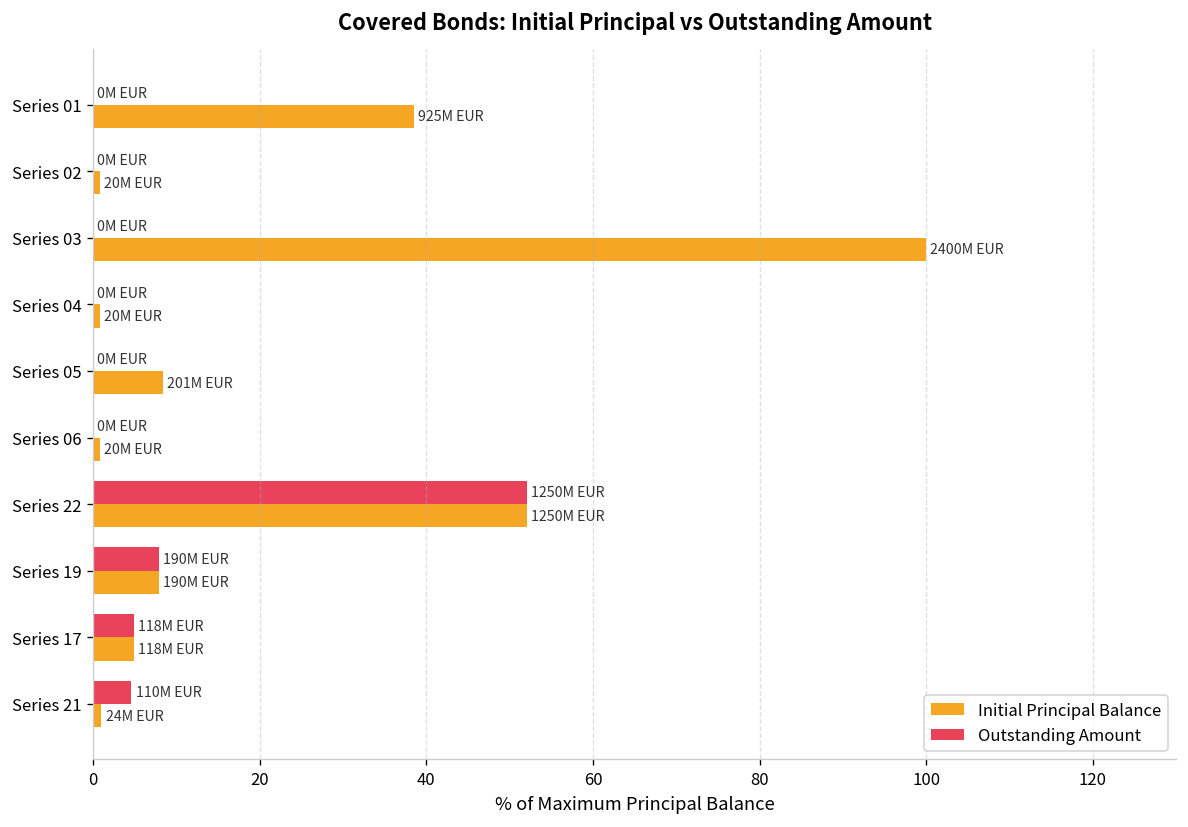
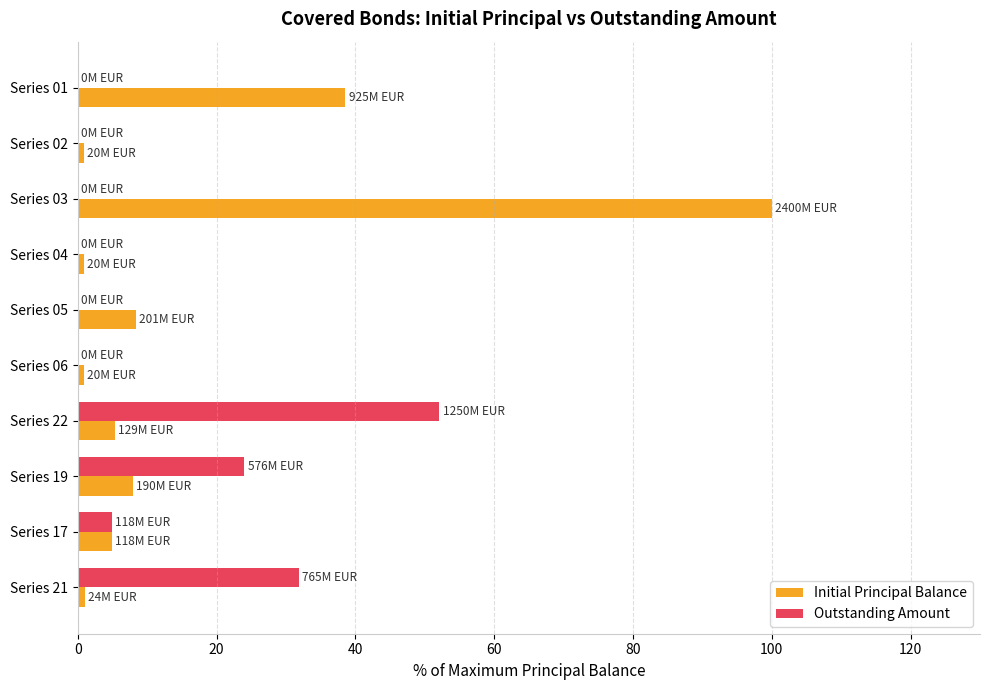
  {
    "Initial Principal Balance": {
-     "Series 22": "1250M"
+     "Series 22": "129M"
    },
    "Outstanding Amount": {
      "Series 01": "0M",
      "Series 02": "0M",
      "Series 03": "0M",
      "Series 04": "0M",
      "Series 05": "0M",
      "Series 06": "0M",
-     "Series 19": "190M",
-     "Series 21": "110M"
+     "Series 19": "576M",
+     "Series 21": "765M"
    }
  }
